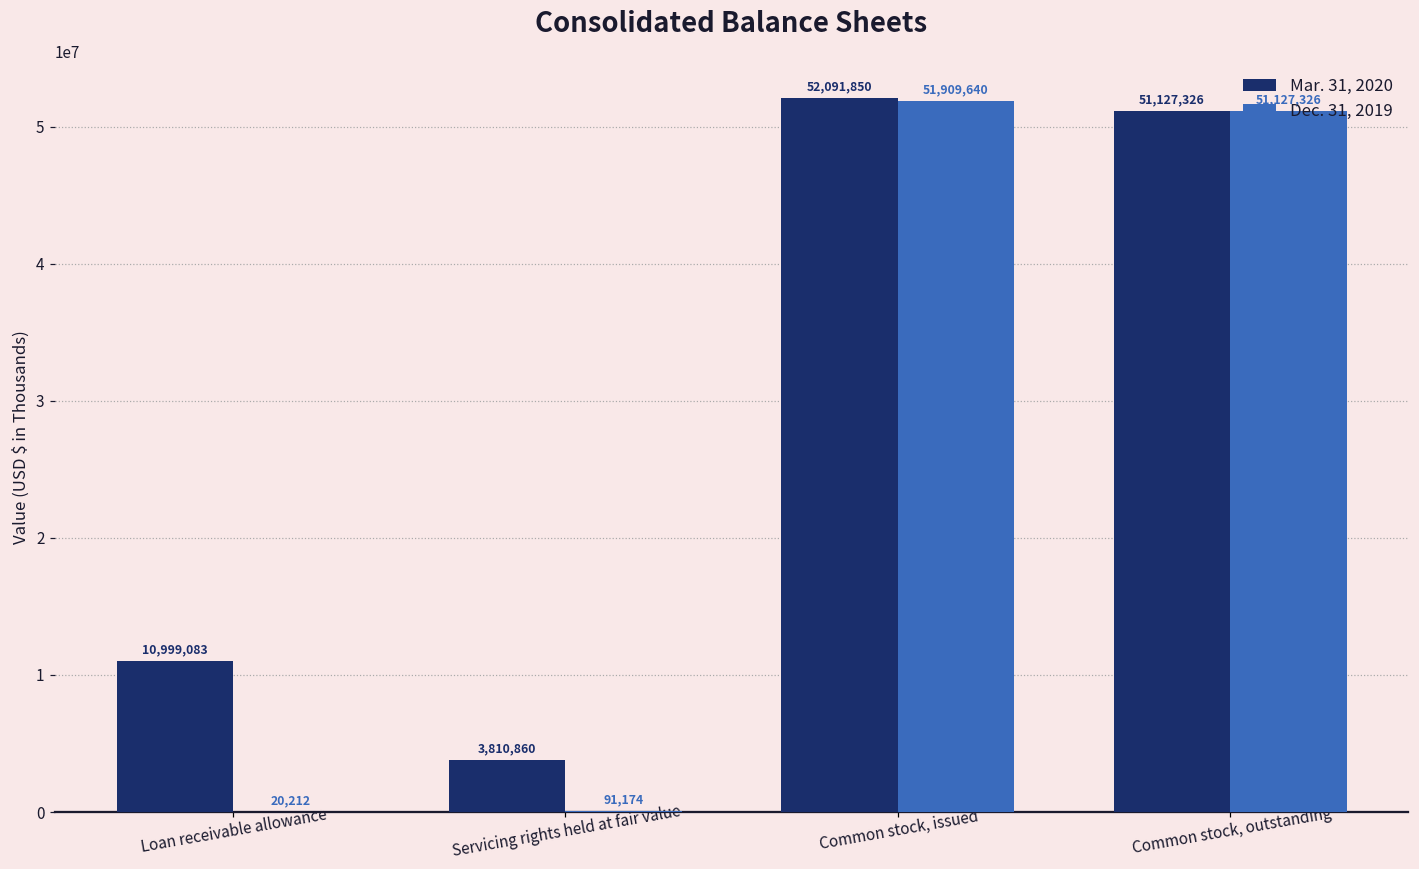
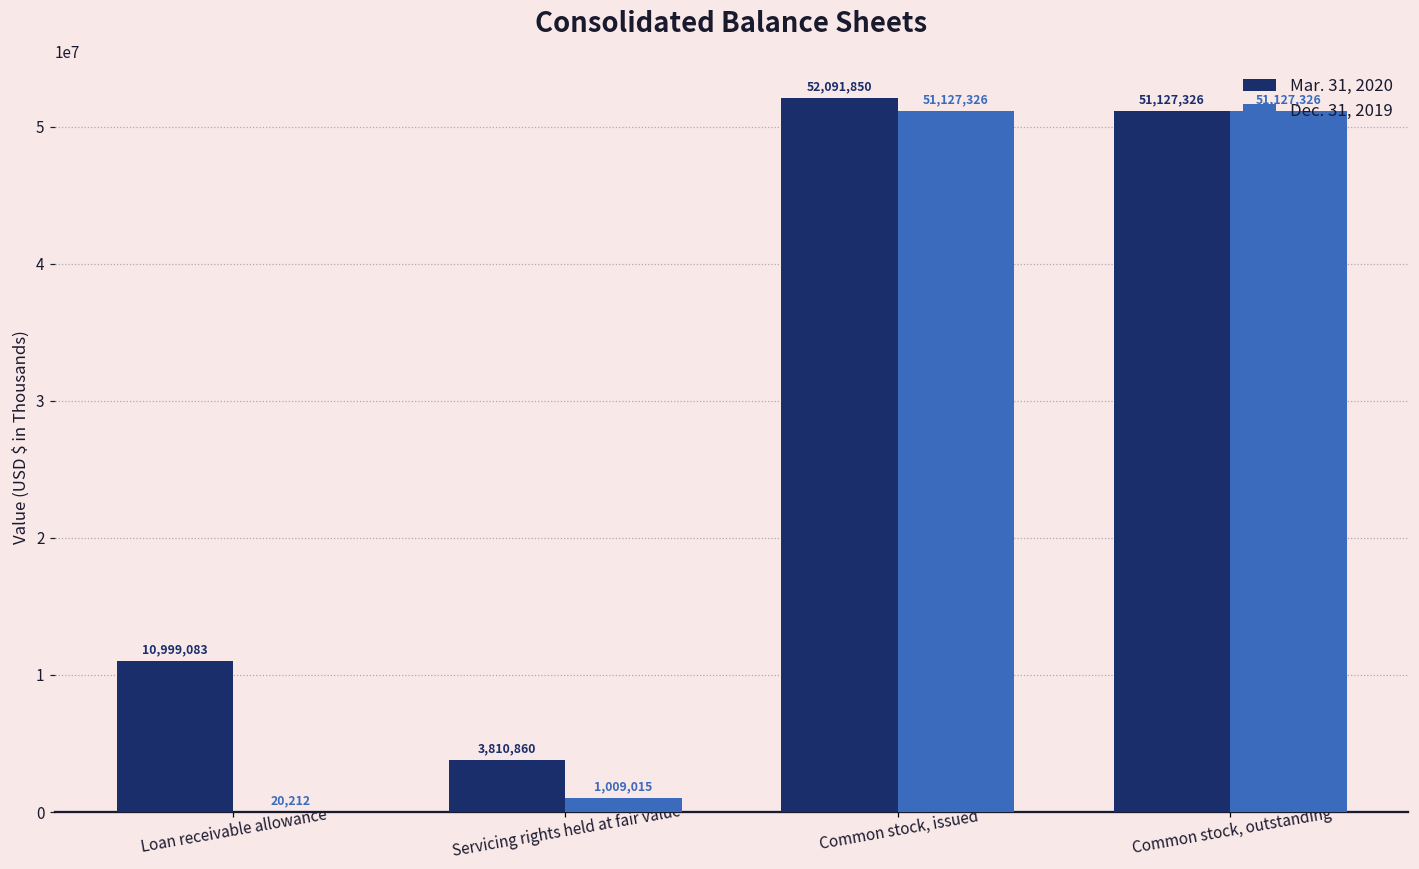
  {
    "Mar. 31, 2020": {
      "Loan receivable allowance": "10,999,083",
      "Servicing rights held at fair value": "3,810,860",
      "Common stock, issued": "52,091,850",
      "Common stock, outstanding": "51,127,326"
    },
    "Dec. 31, 2019": {
      "Loan receivable allowance": "20,212",
-     "Servicing rights held at fair value": "91,174",
-     "Common stock, issued": "51,909,640",
+     "Servicing rights held at fair value": "1,009,015",
+     "Common stock, issued": "51,127,326",
      "Common stock, outstanding": "51,127,326"
    }
  }
